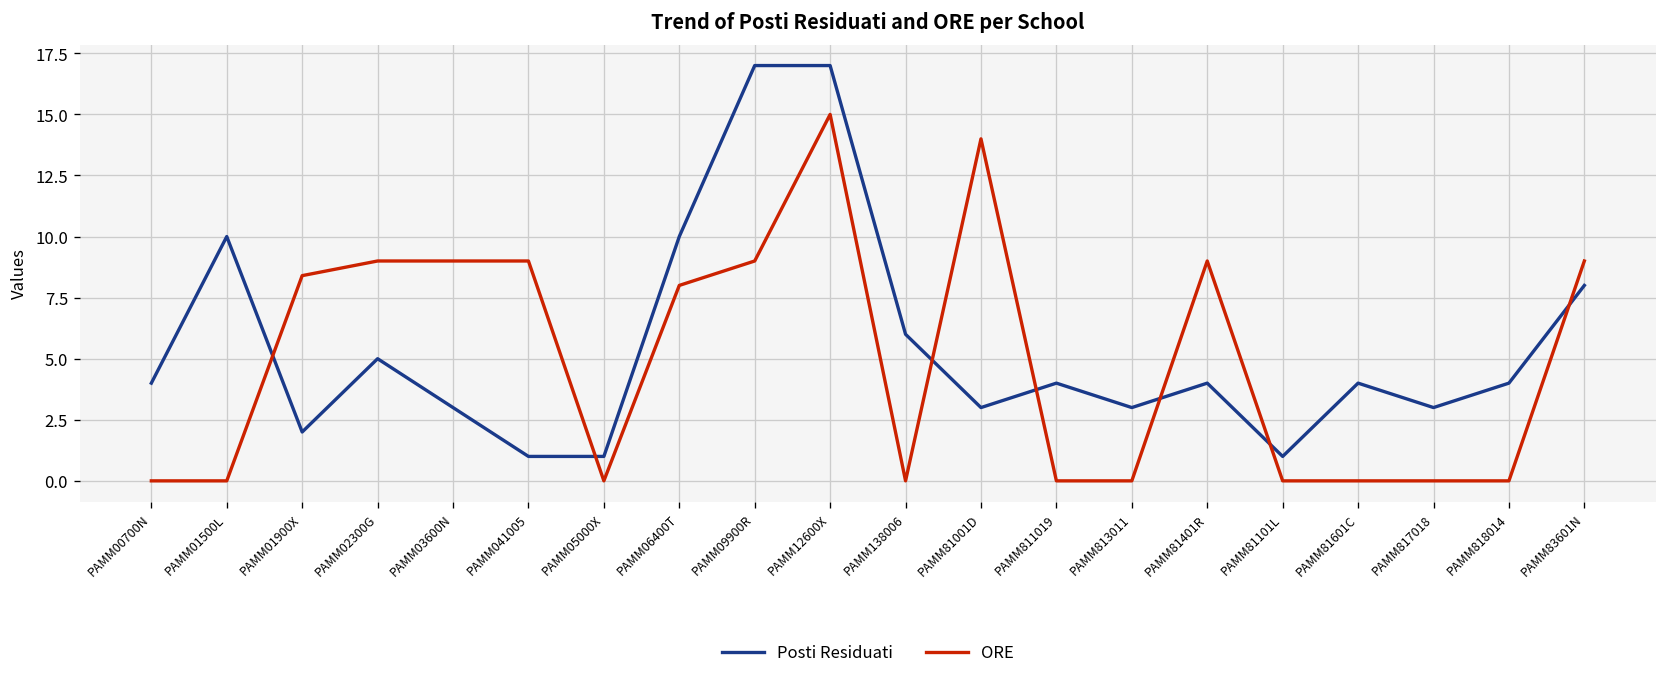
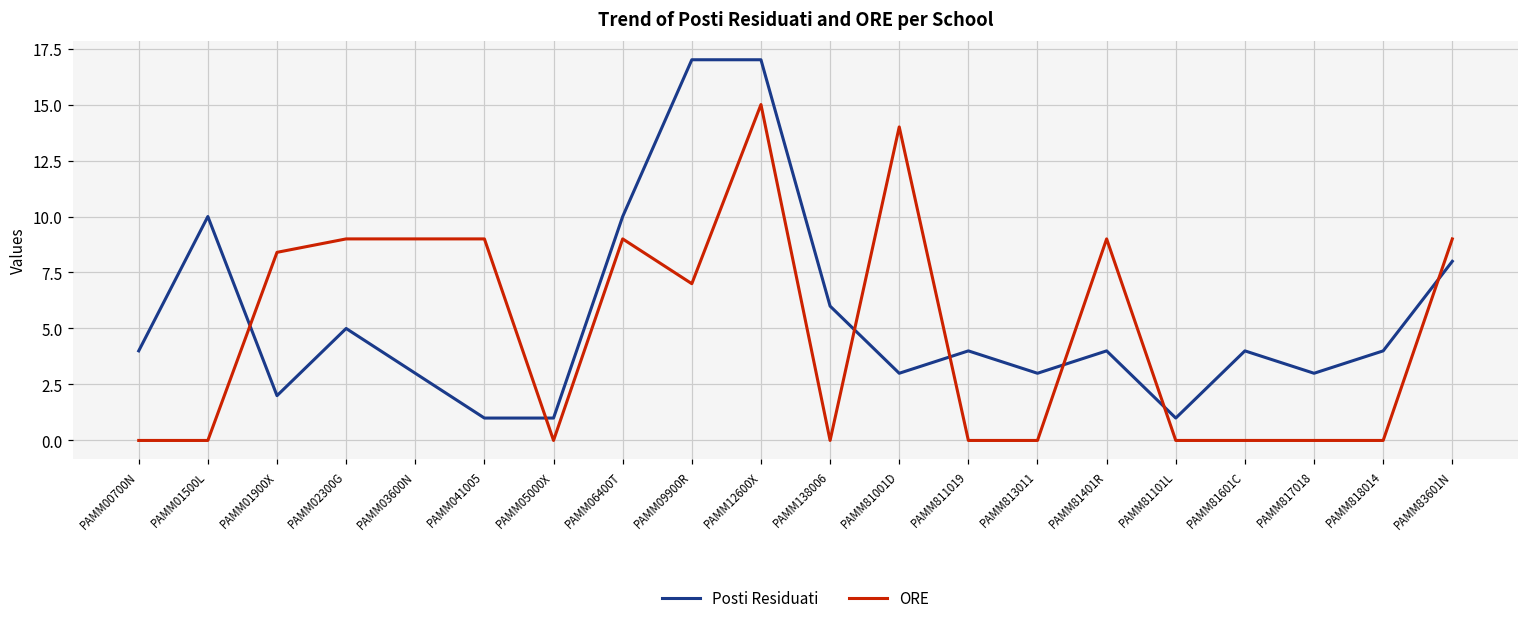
  {
    "Posti Residuati": {
      "PAMM00700N": 4,
      "PAMM01500L": 10,
      "PAMM01900X": 2,
      "PAMM02300G": 5,
      "PAMM03600N": 3,
      "PAMM041005": 1,
      "PAMM05000X": 1,
      "PAMM06400T": 10,
      "PAMM09900R": 17,
      "PAMM12600X": 17,
      "PAMM138006": 6,
      "PAMM81001D": 3,
      "PAMM811019": 4,
      "PAMM813011": 3,
      "PAMM81401R": 4,
      "PAMM81101L": 1,
      "PAMM81601C": 4,
      "PAMM817018": 3,
      "PAMM818014": 4,
      "PAMM83601N": 8
    },
    "ORE": {
      "PAMM00700N": 0,
      "PAMM01500L": 0,
      "PAMM01900X": 8.4,
      "PAMM02300G": 9,
      "PAMM03600N": 9,
      "PAMM041005": 9,
      "PAMM05000X": 0,
-     "PAMM06400T": 8,
-     "PAMM09900R": 9,
+     "PAMM06400T": 9,
+     "PAMM09900R": 7,
      "PAMM12600X": 15,
      "PAMM138006": 0,
      "PAMM81001D": 14,
      "PAMM811019": 0,
      "PAMM813011": 0,
      "PAMM81401R": 9,
      "PAMM81101L": 0,
      "PAMM81601C": 0,
      "PAMM817018": 0,
      "PAMM818014": 0,
      "PAMM83601N": 9
    }
  }
